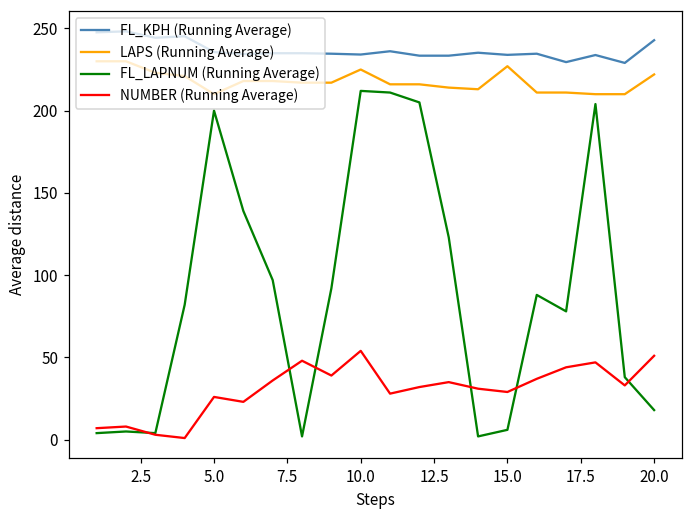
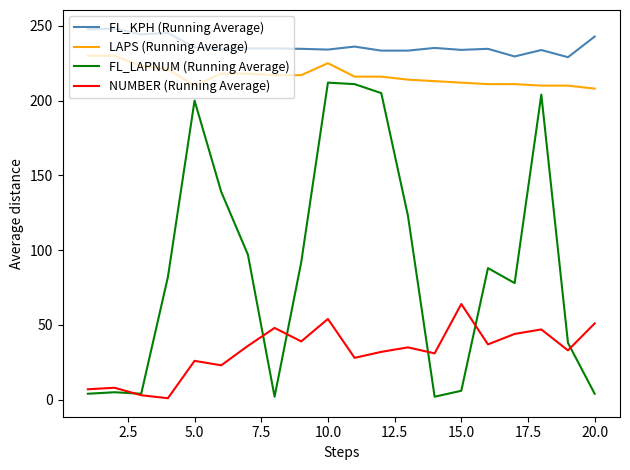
  {
    "FL_KPH (Running Average)": {
      "10.0": 234,
      "15.0": 234,
      "20.0": 243
    },
    "LAPS (Running Average)": {
      "10.0": 225,
-     "15.0": 227,
-     "20.0": 222
+     "15.0": 212,
+     "20.0": 208
    },
    "FL_LAPNUM (Running Average)": {
      "5.0": 200,
      "10.0": 212,
      "15.0": 6,
-     "20.0": 18
+     "20.0": 4
    },
    "NUMBER (Running Average)": {
      "5.0": 26,
      "10.0": 54,
-     "15.0": 29,
+     "15.0": 64,
      "20.0": 51
    }
  }
